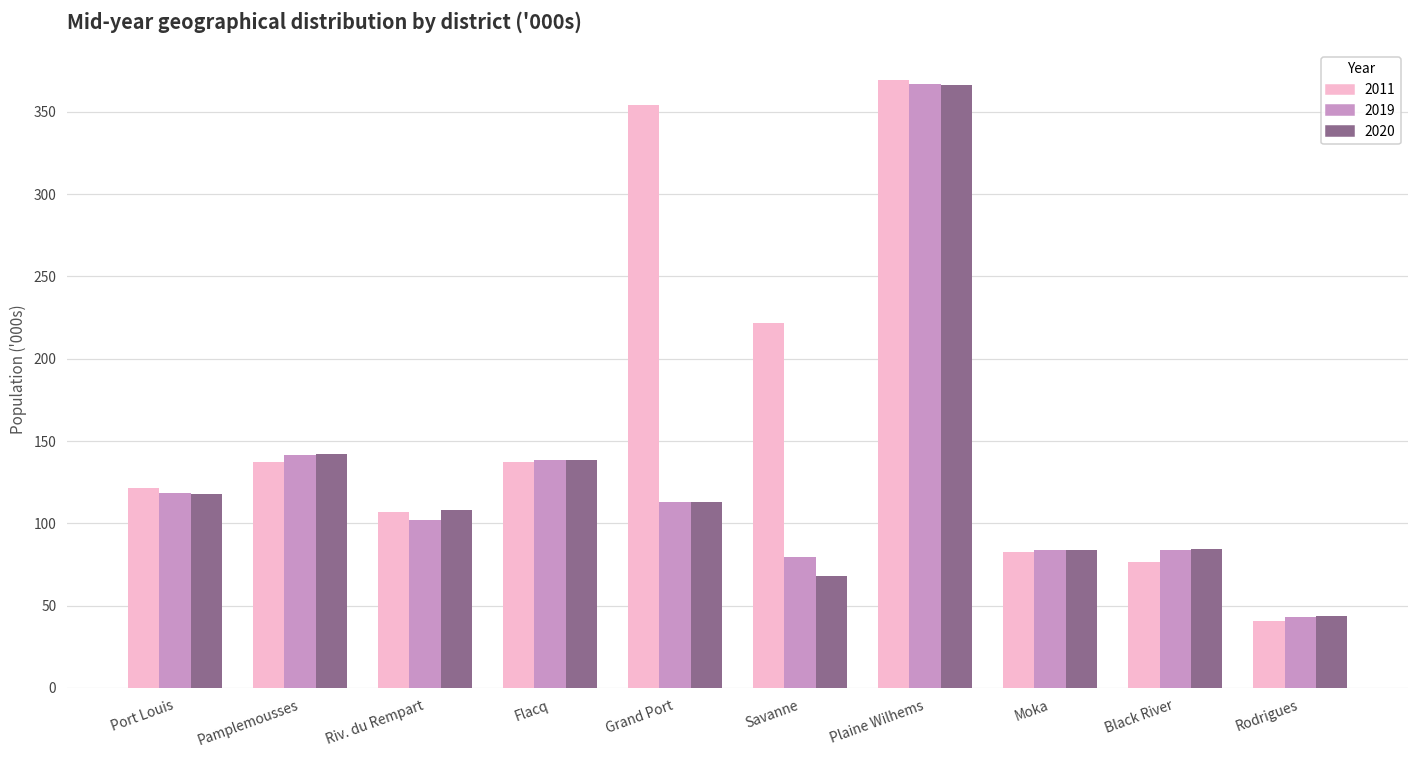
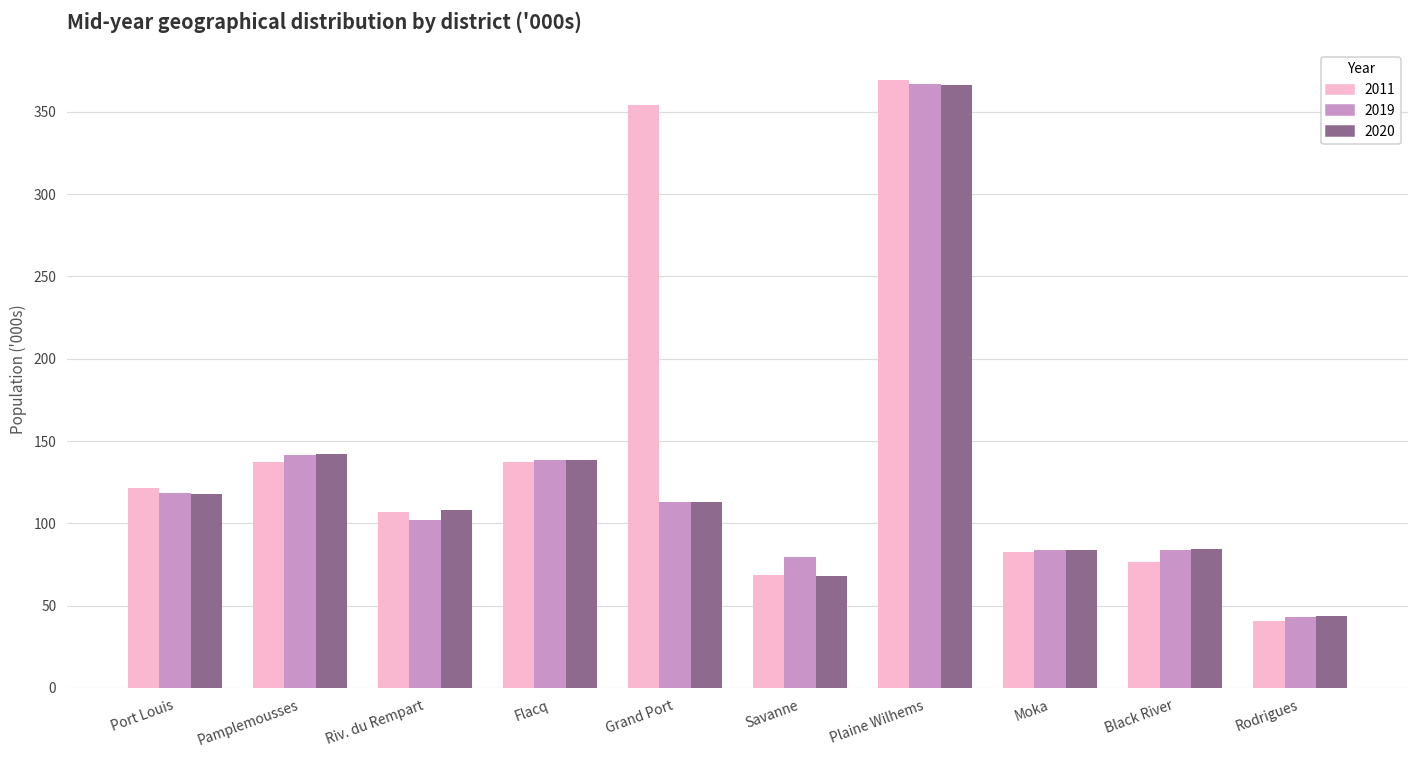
  {
    "2011": {
      "Port Louis": 121,
      "Pamplemousses": 137,
      "Riv. du Rempart": 107,
      "Flacq": 137,
      "Grand Port": 354,
-     "Savanne": 222,
+     "Savanne": 69,
      "Plaine Wilhems": 369,
      "Moka": 82,
      "Black River": 77,
      "Rodrigues": 40
    },
    "2019": {
      "Port Louis": 118,
      "Pamplemousses": 142,
      "Riv. du Rempart": 102,
      "Flacq": 139,
      "Grand Port": 113,
      "Savanne": 80,
      "Plaine Wilhems": 367,
      "Moka": 84,
      "Black River": 84,
      "Rodrigues": 43
    },
    "2020": {
      "Port Louis": 118,
      "Pamplemousses": 142,
      "Riv. du Rempart": 108,
      "Flacq": 139,
      "Grand Port": 113,
      "Savanne": 68,
      "Plaine Wilhems": 366,
      "Moka": 84,
      "Black River": 85,
      "Rodrigues": 44
    }
  }
